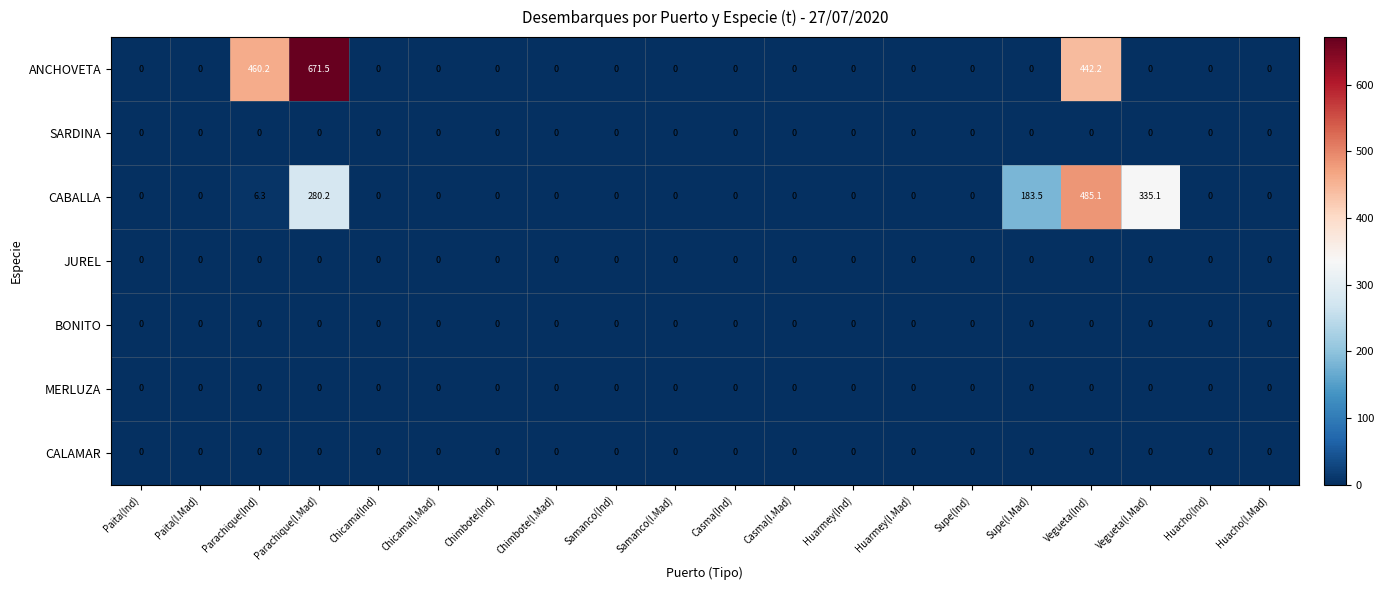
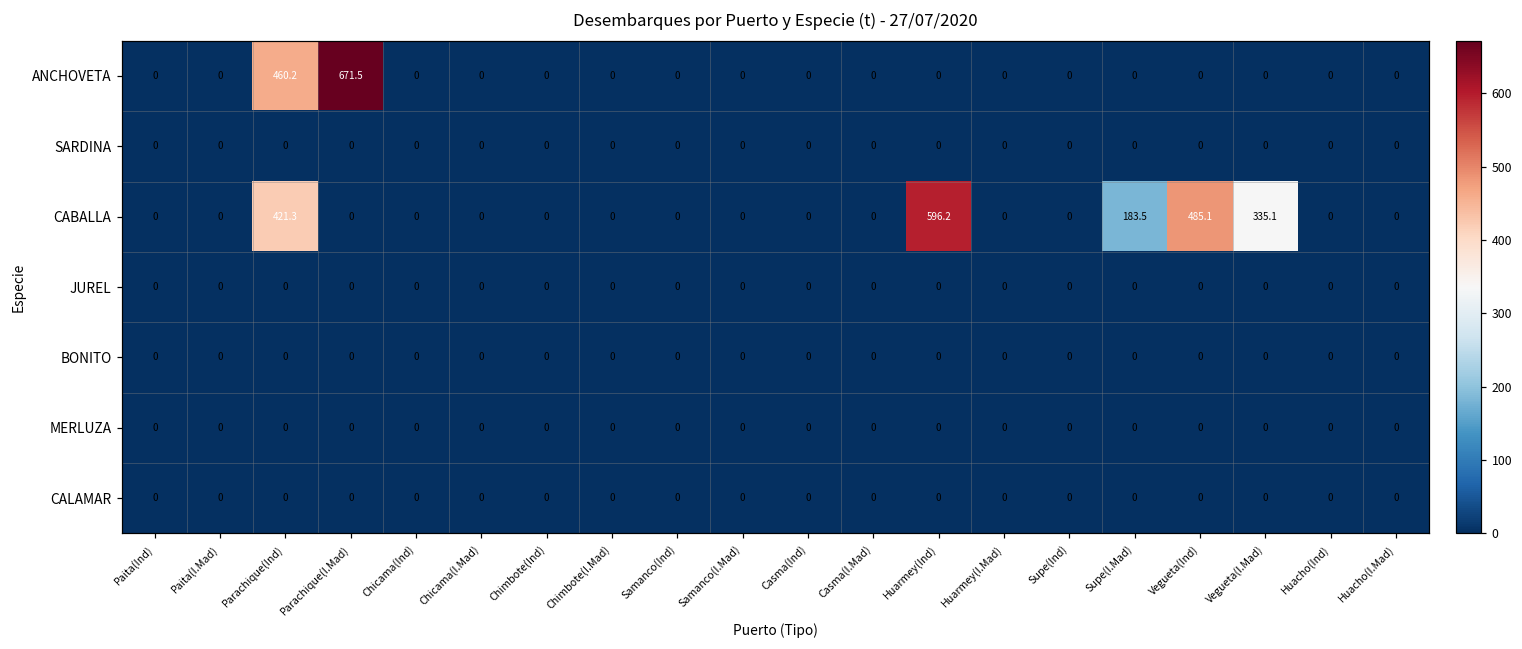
  {
    "ANCHOVETA": {
      "Paita(Ind)": 0,
      "Paita(I.Mad)": 0,
      "Parachique(Ind)": 460.2,
      "Parachique(I.Mad)": 671.5,
      "Chicama(Ind)": 0,
      "Chicama(I.Mad)": 0,
      "Chimbote(Ind)": 0,
      "Chimbote(I.Mad)": 0,
      "Samanco(Ind)": 0,
      "Samanco(I.Mad)": 0,
      "Casma(Ind)": 0,
      "Casma(I.Mad)": 0,
      "Huarmey(Ind)": 0,
      "Huarmey(I.Mad)": 0,
      "Supe(Ind)": 0,
      "Supe(I.Mad)": 0,
-     "Vegueta(Ind)": 442.2,
+     "Vegueta(Ind)": 0,
      "Vegueta(I.Mad)": 0,
      "Huacho(Ind)": 0,
      "Huacho(I.Mad)": 0
    },
    "SARDINA": {
      "Paita(Ind)": 0,
      "Paita(I.Mad)": 0,
      "Parachique(Ind)": 0,
      "Parachique(I.Mad)": 0,
      "Chicama(Ind)": 0,
      "Chicama(I.Mad)": 0,
      "Chimbote(Ind)": 0,
      "Chimbote(I.Mad)": 0,
      "Samanco(Ind)": 0,
      "Samanco(I.Mad)": 0,
      "Casma(Ind)": 0,
      "Casma(I.Mad)": 0,
      "Huarmey(Ind)": 0,
      "Huarmey(I.Mad)": 0,
      "Supe(Ind)": 0,
      "Supe(I.Mad)": 0,
      "Vegueta(Ind)": 0,
      "Vegueta(I.Mad)": 0,
      "Huacho(Ind)": 0,
      "Huacho(I.Mad)": 0
    },
    "CABALLA": {
      "Paita(Ind)": 0,
      "Paita(I.Mad)": 0,
-     "Parachique(Ind)": 6.3,
-     "Parachique(I.Mad)": 280.2,
+     "Parachique(Ind)": 421.3,
+     "Parachique(I.Mad)": 0,
      "Chicama(Ind)": 0,
      "Chicama(I.Mad)": 0,
      "Chimbote(Ind)": 0,
      "Chimbote(I.Mad)": 0,
      "Samanco(Ind)": 0,
      "Samanco(I.Mad)": 0,
      "Casma(Ind)": 0,
      "Casma(I.Mad)": 0,
-     "Huarmey(Ind)": 0,
+     "Huarmey(Ind)": 596.2,
      "Huarmey(I.Mad)": 0,
      "Supe(Ind)": 0,
      "Supe(I.Mad)": 183.5,
      "Vegueta(Ind)": 485.1,
      "Vegueta(I.Mad)": 335.1,
      "Huacho(Ind)": 0,
      "Huacho(I.Mad)": 0
    },
    "JUREL": {
      "Paita(Ind)": 0,
      "Paita(I.Mad)": 0,
      "Parachique(Ind)": 0,
      "Parachique(I.Mad)": 0,
      "Chicama(Ind)": 0,
      "Chicama(I.Mad)": 0,
      "Chimbote(Ind)": 0,
      "Chimbote(I.Mad)": 0,
      "Samanco(Ind)": 0,
      "Samanco(I.Mad)": 0,
      "Casma(Ind)": 0,
      "Casma(I.Mad)": 0,
      "Huarmey(Ind)": 0,
      "Huarmey(I.Mad)": 0,
      "Supe(Ind)": 0,
      "Supe(I.Mad)": 0,
      "Vegueta(Ind)": 0,
      "Vegueta(I.Mad)": 0,
      "Huacho(Ind)": 0,
      "Huacho(I.Mad)": 0
    },
    "BONITO": {
      "Paita(Ind)": 0,
      "Paita(I.Mad)": 0,
      "Parachique(Ind)": 0,
      "Parachique(I.Mad)": 0,
      "Chicama(Ind)": 0,
      "Chicama(I.Mad)": 0,
      "Chimbote(Ind)": 0,
      "Chimbote(I.Mad)": 0,
      "Samanco(Ind)": 0,
      "Samanco(I.Mad)": 0,
      "Casma(Ind)": 0,
      "Casma(I.Mad)": 0,
      "Huarmey(Ind)": 0,
      "Huarmey(I.Mad)": 0,
      "Supe(Ind)": 0,
      "Supe(I.Mad)": 0,
      "Vegueta(Ind)": 0,
      "Vegueta(I.Mad)": 0,
      "Huacho(Ind)": 0,
      "Huacho(I.Mad)": 0
    },
    "MERLUZA": {
      "Paita(Ind)": 0,
      "Paita(I.Mad)": 0,
      "Parachique(Ind)": 0,
      "Parachique(I.Mad)": 0,
      "Chicama(Ind)": 0,
      "Chicama(I.Mad)": 0,
      "Chimbote(Ind)": 0,
      "Chimbote(I.Mad)": 0,
      "Samanco(Ind)": 0,
      "Samanco(I.Mad)": 0,
      "Casma(Ind)": 0,
      "Casma(I.Mad)": 0,
      "Huarmey(Ind)": 0,
      "Huarmey(I.Mad)": 0,
      "Supe(Ind)": 0,
      "Supe(I.Mad)": 0,
      "Vegueta(Ind)": 0,
      "Vegueta(I.Mad)": 0,
      "Huacho(Ind)": 0,
      "Huacho(I.Mad)": 0
    },
    "CALAMAR": {
      "Paita(Ind)": 0,
      "Paita(I.Mad)": 0,
      "Parachique(Ind)": 0,
      "Parachique(I.Mad)": 0,
      "Chicama(Ind)": 0,
      "Chicama(I.Mad)": 0,
      "Chimbote(Ind)": 0,
      "Chimbote(I.Mad)": 0,
      "Samanco(Ind)": 0,
      "Samanco(I.Mad)": 0,
      "Casma(Ind)": 0,
      "Casma(I.Mad)": 0,
      "Huarmey(Ind)": 0,
      "Huarmey(I.Mad)": 0,
      "Supe(Ind)": 0,
      "Supe(I.Mad)": 0,
      "Vegueta(Ind)": 0,
      "Vegueta(I.Mad)": 0,
      "Huacho(Ind)": 0,
      "Huacho(I.Mad)": 0
    }
  }
